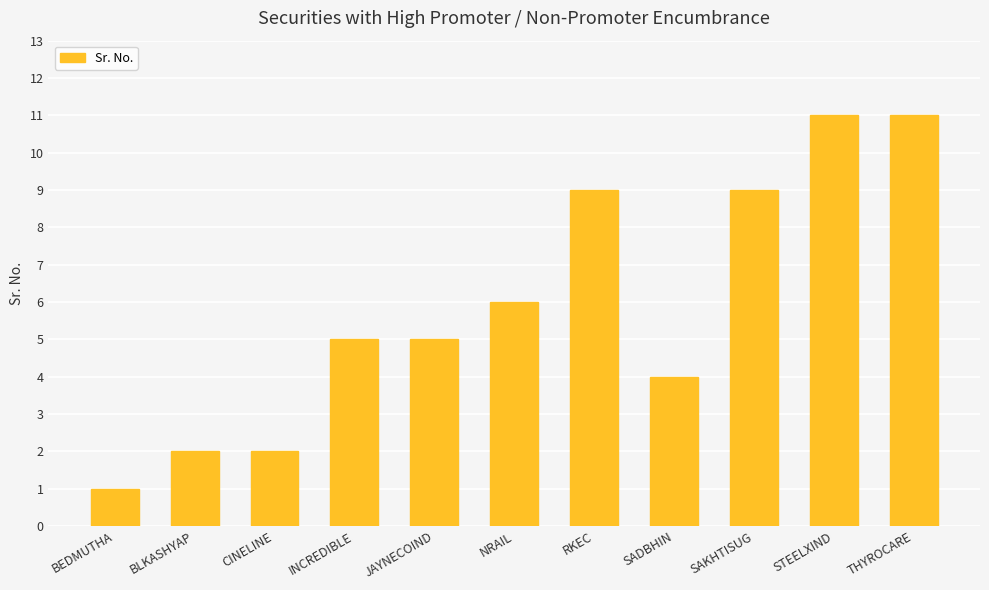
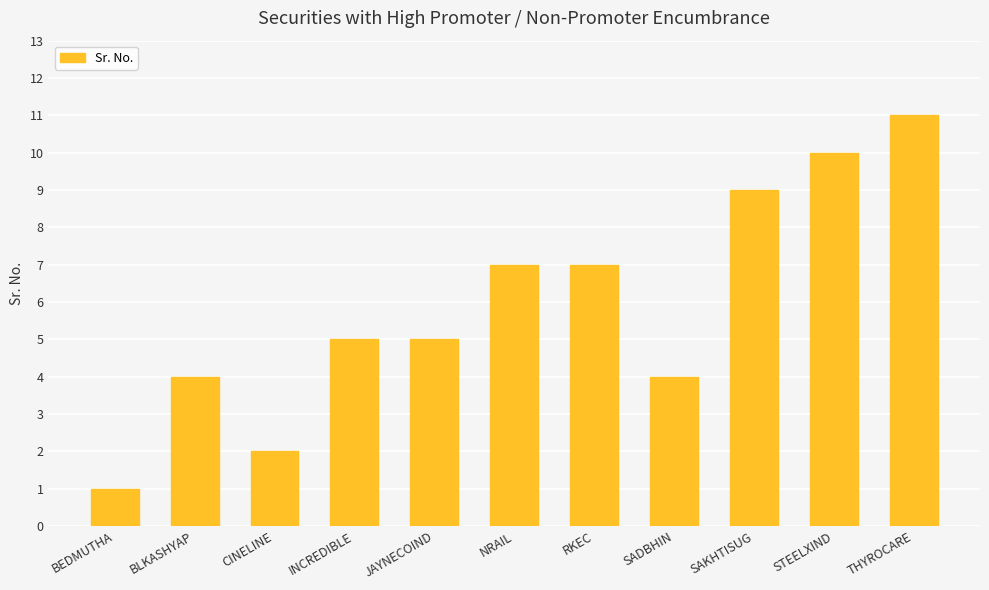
  {
    "BEDMUTHA": 1,
-   "BLKASHYAP": 2,
+   "BLKASHYAP": 4,
    "CINELINE": 2,
    "INCREDIBLE": 5,
    "JAYNECOIND": 5,
-   "NRAIL": 6,
-   "RKEC": 9,
+   "NRAIL": 7,
+   "RKEC": 7,
    "SADBHIN": 4,
    "SAKHTISUG": 9,
-   "STEELXIND": 11,
+   "STEELXIND": 10,
    "THYROCARE": 11
  }
